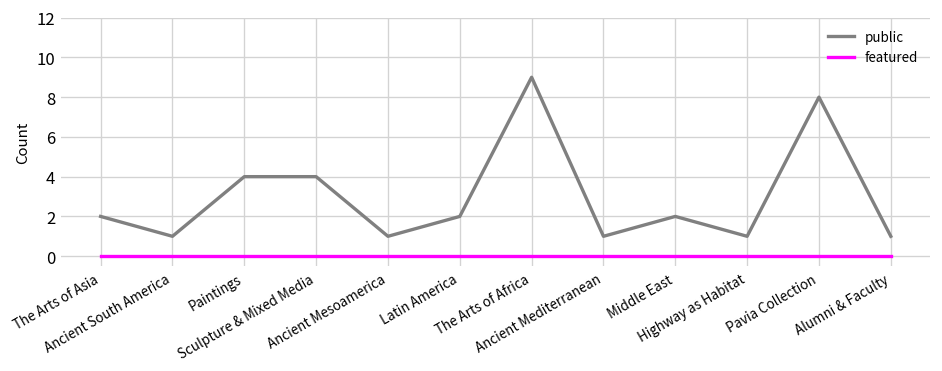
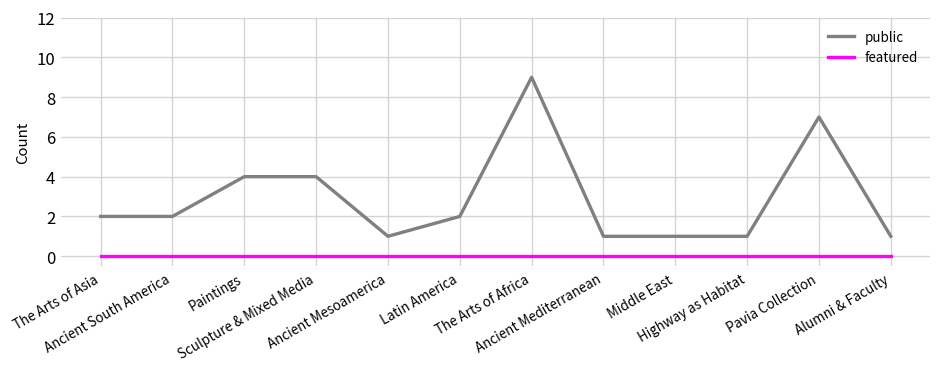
  {
    "public": {
      "The Arts of Asia": 2,
-     "Ancient South America": 1,
+     "Ancient South America": 2,
      "Paintings": 4,
      "Sculpture & Mixed Media": 4,
      "Ancient Mesoamerica": 1,
      "Latin America": 2,
      "The Arts of Africa": 9,
      "Ancient Mediterranean": 1,
-     "Middle East": 2,
+     "Middle East": 1,
      "Highway as Habitat": 1,
-     "Pavia Collection": 8,
+     "Pavia Collection": 7,
      "Alumni & Faculty": 1
    },
    "featured": {
      "The Arts of Asia": 0,
      "Ancient South America": 0,
      "Paintings": 0,
      "Sculpture & Mixed Media": 0,
      "Ancient Mesoamerica": 0,
      "Latin America": 0,
      "The Arts of Africa": 0,
      "Ancient Mediterranean": 0,
      "Middle East": 0,
      "Highway as Habitat": 0,
      "Pavia Collection": 0,
      "Alumni & Faculty": 0
    }
  }
